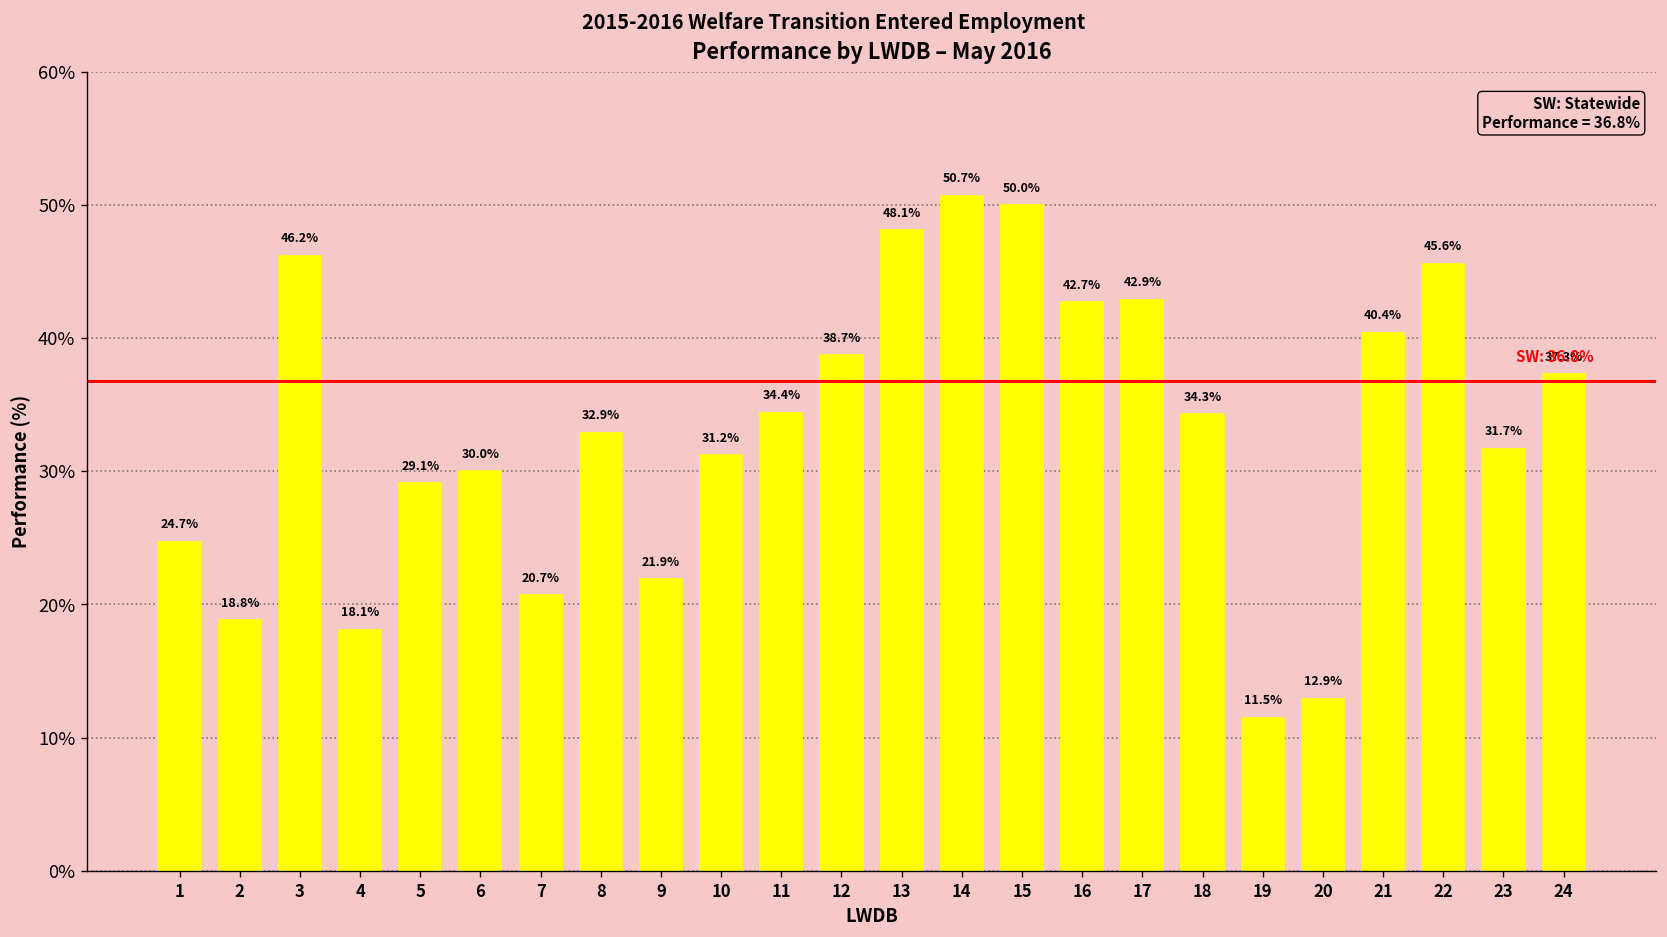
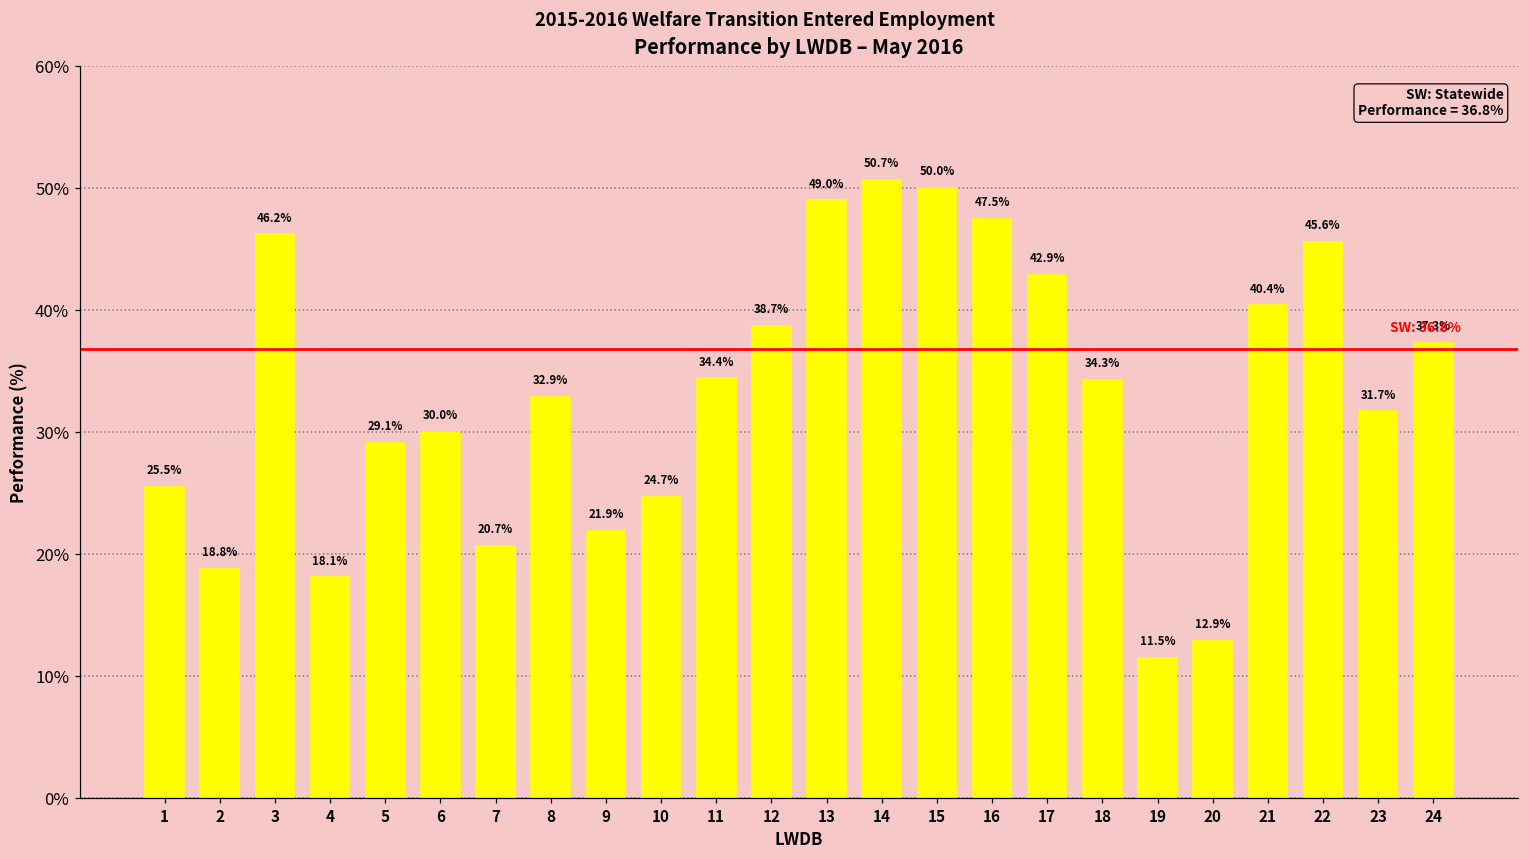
  {
-   "1": "24.7%",
+   "1": "25.5%",
    "2": "18.8%",
    "3": "46.2%",
    "4": "18.1%",
    "5": "29.1%",
    "6": "30.0%",
    "7": "20.7%",
    "8": "32.9%",
    "9": "21.9%",
-   "10": "31.2%",
+   "10": "24.7%",
    "11": "34.4%",
    "12": "38.7%",
-   "13": "48.1%",
+   "13": "49.0%",
    "14": "50.7%",
    "15": "50.0%",
-   "16": "42.7%",
+   "16": "47.5%",
    "17": "42.9%",
    "18": "34.3%",
    "19": "11.5%",
    "20": "12.9%",
    "21": "40.4%",
    "22": "45.6%",
    "23": "31.7%"
  }
